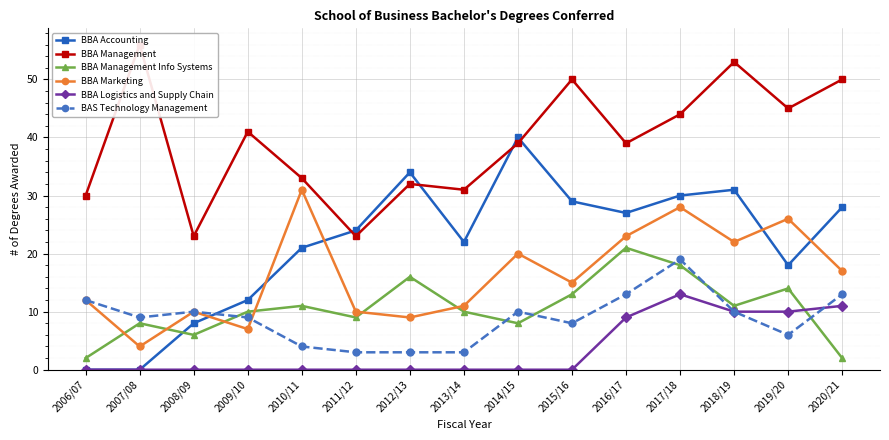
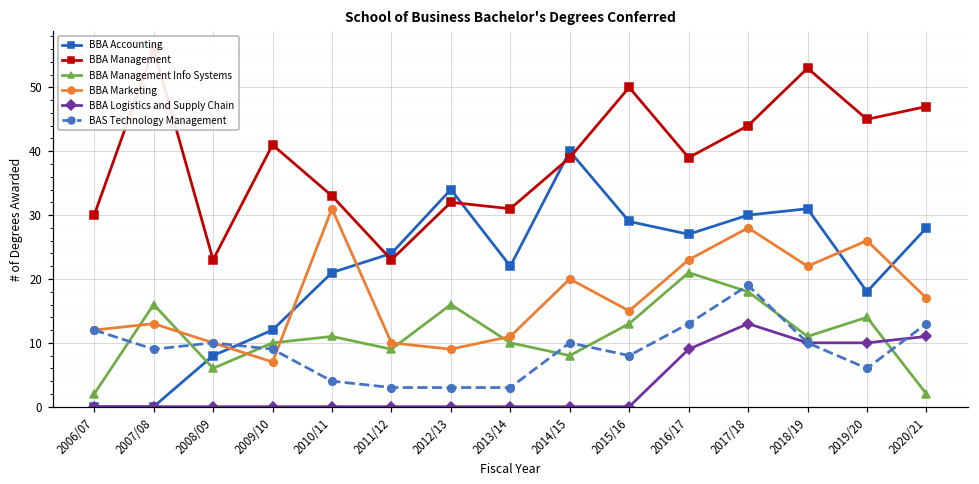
  {
    "BBA Management": {
      "2006/07": 30,
      "2008/09": 23,
      "2009/10": 41,
      "2010/11": 33,
      "2011/12": 23,
      "2012/13": 32,
      "2013/14": 31,
      "2014/15": 39,
      "2015/16": 50,
      "2016/17": 39,
      "2017/18": 44,
      "2018/19": 53,
      "2019/20": 45,
-     "2020/21": 50
+     "2020/21": 47
    },
    "BBA Management Info Systems": {
      "2006/07": 2,
-     "2007/08": 8,
+     "2007/08": 16,
      "2008/09": 6,
      "2009/10": 10,
      "2010/11": 11,
      "2011/12": 9,
      "2012/13": 16,
      "2013/14": 10,
      "2014/15": 8,
      "2015/16": 13,
      "2016/17": 21,
      "2017/18": 18,
      "2018/19": 11,
      "2019/20": 14,
      "2020/21": 2
    },
    "BBA Marketing": {
-     "2007/08": 4,
+     "2007/08": 13,
      "2009/10": 7,
      "2010/11": 31,
      "2011/12": 10,
      "2012/13": 9,
      "2013/14": 11,
      "2014/15": 20,
      "2015/16": 15,
      "2016/17": 23,
      "2017/18": 28,
      "2018/19": 22,
      "2019/20": 26,
      "2020/21": 17
    },
    "BBA Logistics and Supply Chain": {
      "2008/09": 0,
      "2009/10": 0,
      "2010/11": 0,
      "2011/12": 0,
      "2012/13": 0,
      "2013/14": 0,
      "2014/15": 0,
      "2015/16": 0,
      "2016/17": 9,
      "2017/18": 13,
      "2019/20": 10,
      "2020/21": 11
    }
  }
